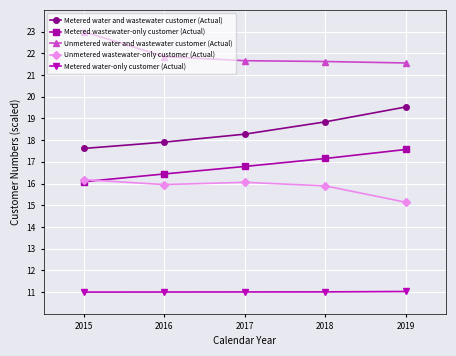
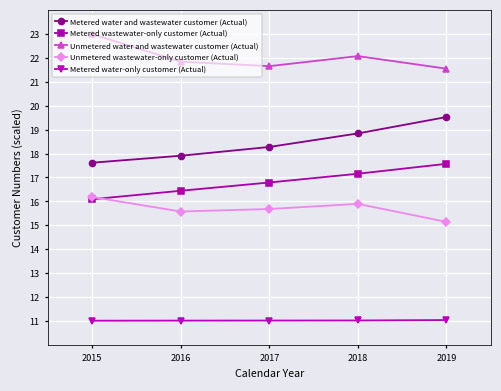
  {
    "Unmetered water and wastewater customer (Actual)": {
      "2017": 21.7,
-     "2018": 21.6,
+     "2018": 22.1,
      "2019": 21.6
    },
    "Unmetered wastewater-only customer (Actual)": {
-     "2016": 16.0,
-     "2017": 16.1,
+     "2016": 15.6,
+     "2017": 15.7,
      "2018": 15.9,
      "2019": 15.1
    }
  }
